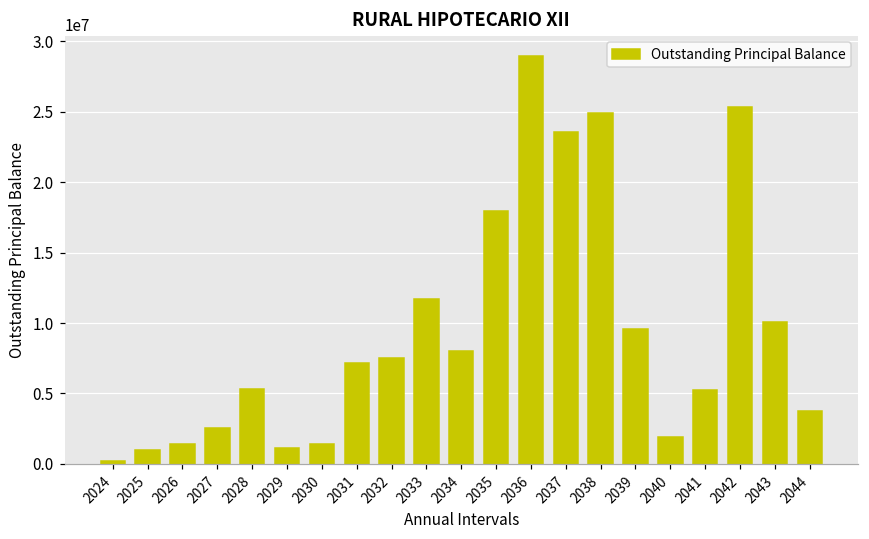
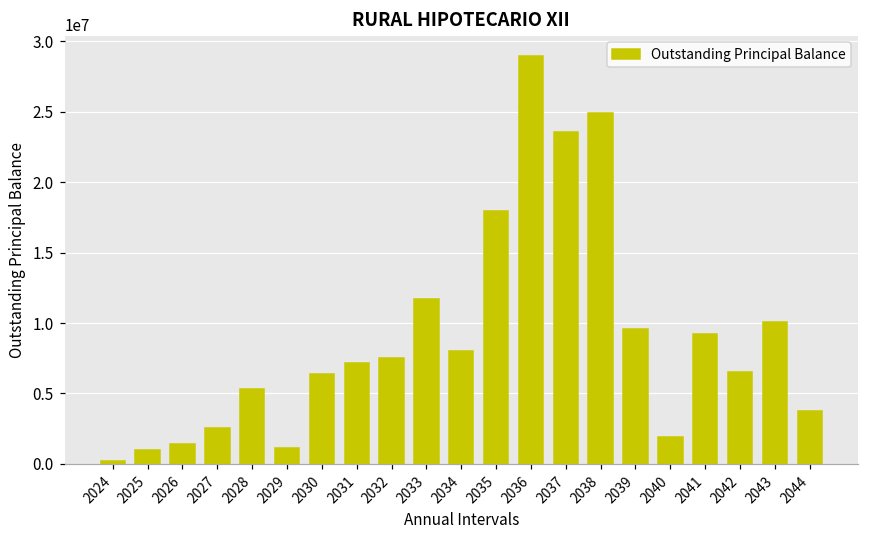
  {
    "2024": 200000,
    "2025": 1000000,
    "2026": 1400000,
    "2027": 2500000,
    "2028": 5300000,
    "2029": 1100000,
-   "2030": 1400000,
+   "2030": 6400000,
    "2031": 7200000,
    "2032": 7500000,
    "2033": 11700000,
    "2034": 8000000,
    "2035": 18000000,
    "2036": 29000000,
    "2037": 23600000,
    "2038": 24900000,
    "2039": 9600000,
    "2040": 1900000,
-   "2041": 5300000,
-   "2042": 25400000,
+   "2041": 9200000,
+   "2042": 6500000,
    "2043": 10100000,
    "2044": 3800000
  }
